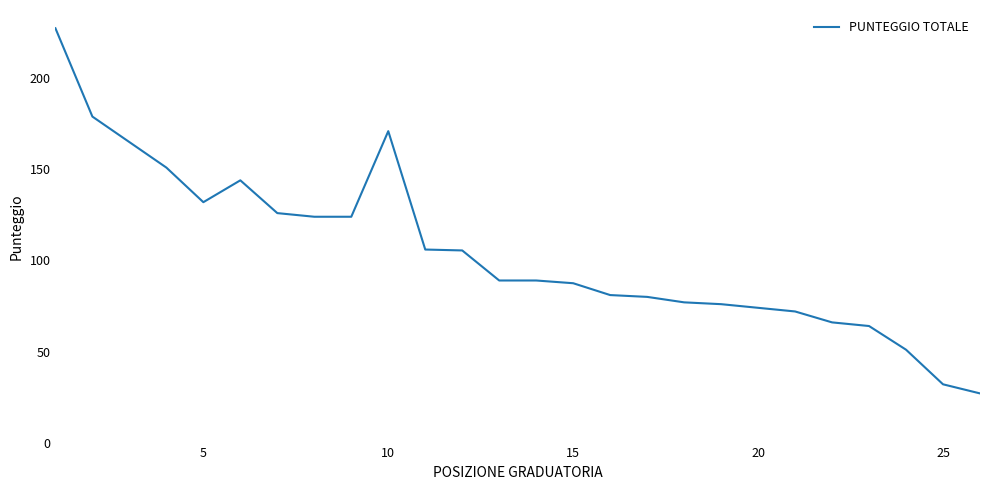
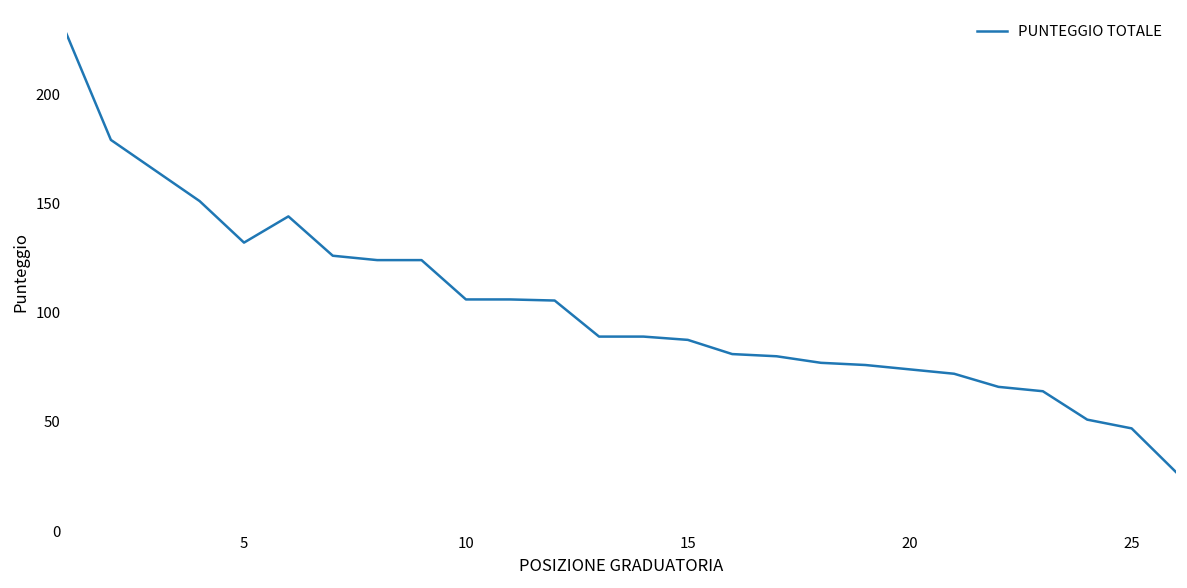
  {
    "5": 132,
-   "10": 171,
+   "10": 106,
    "15": 88,
    "20": 74,
-   "25": 32
+   "25": 47
  }
